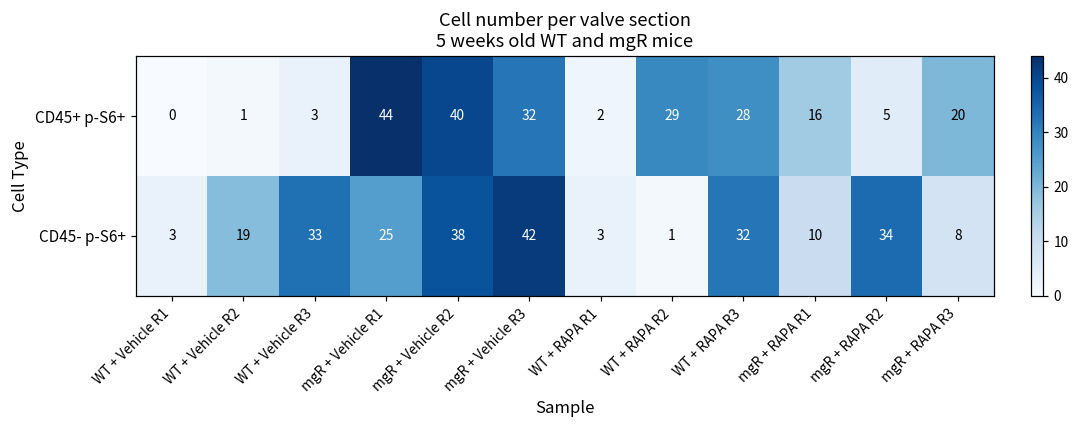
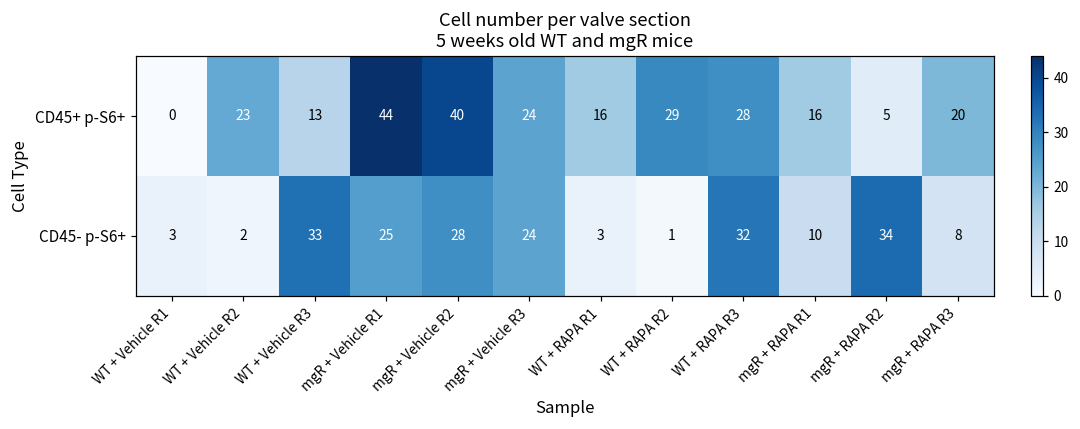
  {
    "CD45+ p-S6+": {
      "WT + Vehicle R1": 0,
-     "WT + Vehicle R2": 1,
-     "WT + Vehicle R3": 3,
+     "WT + Vehicle R2": 23,
+     "WT + Vehicle R3": 13,
      "mgR + Vehicle R1": 44,
      "mgR + Vehicle R2": 40,
-     "mgR + Vehicle R3": 32,
-     "WT + RAPA R1": 2,
+     "mgR + Vehicle R3": 24,
+     "WT + RAPA R1": 16,
      "WT + RAPA R2": 29,
      "WT + RAPA R3": 28,
      "mgR + RAPA R1": 16,
      "mgR + RAPA R2": 5,
      "mgR + RAPA R3": 20
    },
    "CD45- p-S6+": {
      "WT + Vehicle R1": 3,
-     "WT + Vehicle R2": 19,
+     "WT + Vehicle R2": 2,
      "WT + Vehicle R3": 33,
      "mgR + Vehicle R1": 25,
-     "mgR + Vehicle R2": 38,
-     "mgR + Vehicle R3": 42,
+     "mgR + Vehicle R2": 28,
+     "mgR + Vehicle R3": 24,
      "WT + RAPA R1": 3,
      "WT + RAPA R2": 1,
      "WT + RAPA R3": 32,
      "mgR + RAPA R1": 10,
      "mgR + RAPA R2": 34,
      "mgR + RAPA R3": 8
    }
  }
